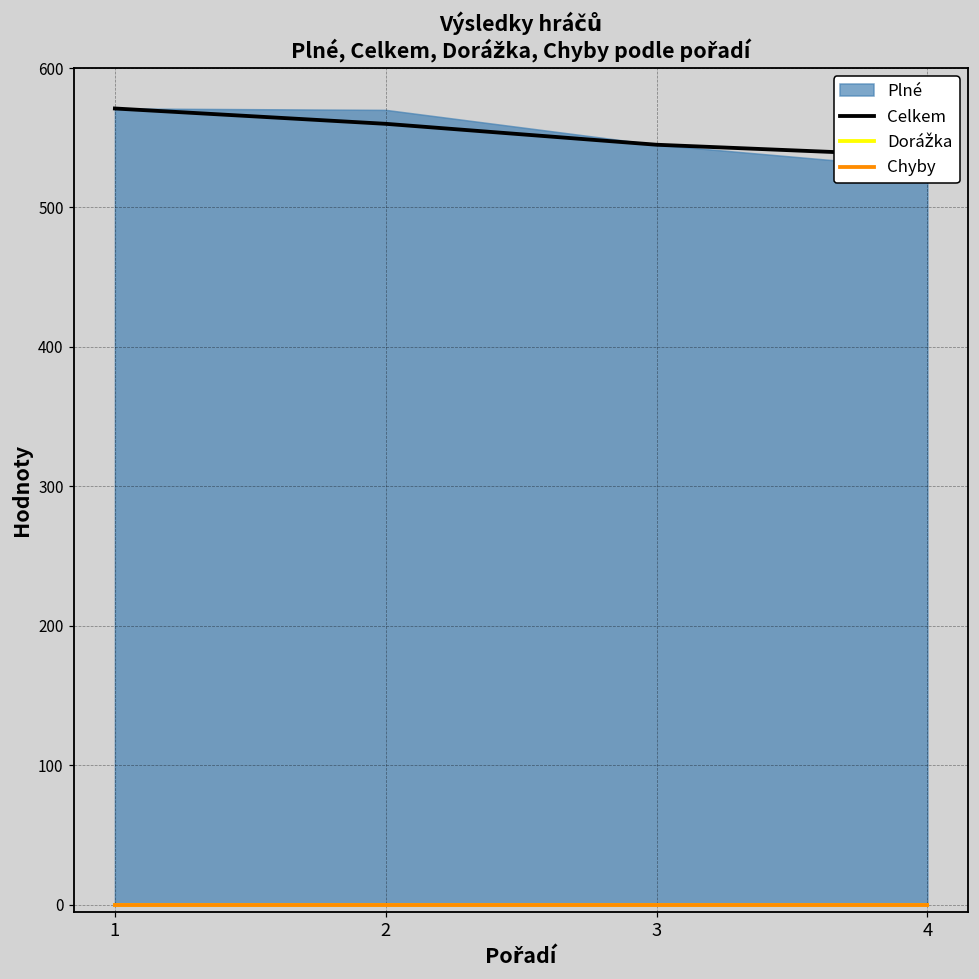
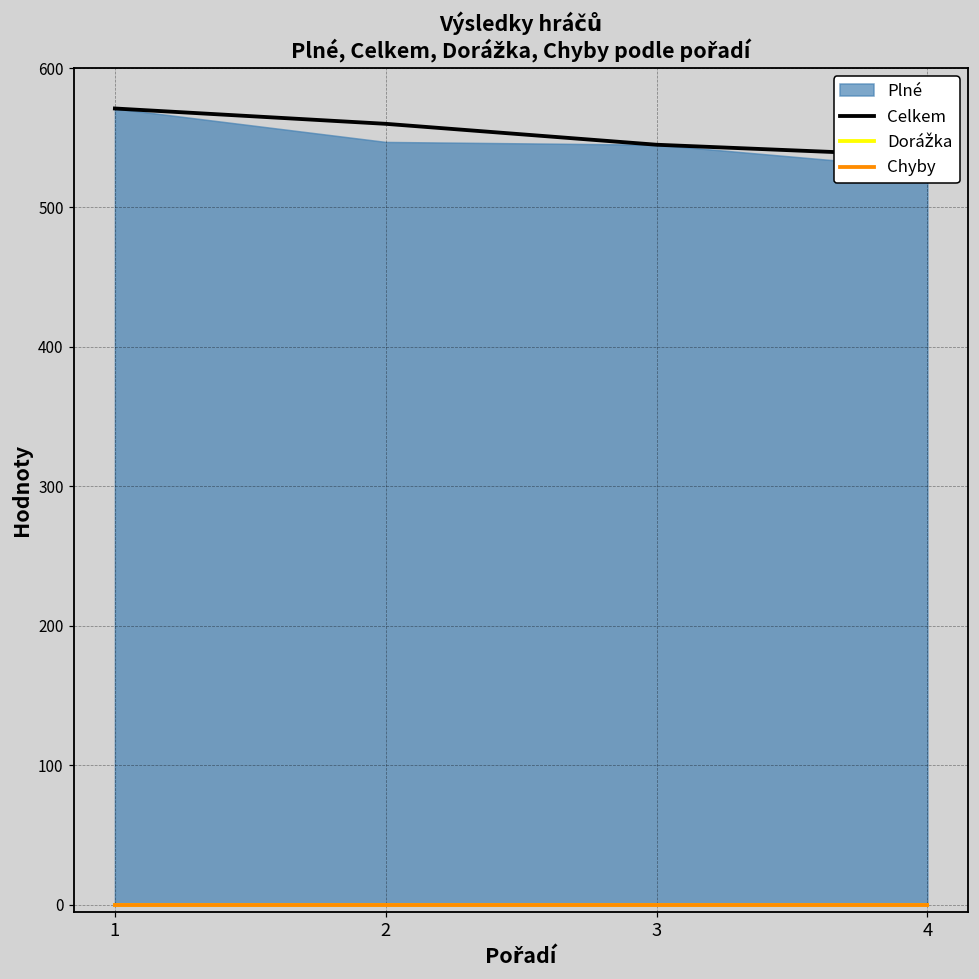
  {
    "Plné": {
-     "2": 570
+     "2": 547
    },
    "Celkem": {
      "2": 560
    },
    "Chyby": {
      "1": 0,
      "2": 0,
      "3": 0,
      "4": 0
    }
  }
